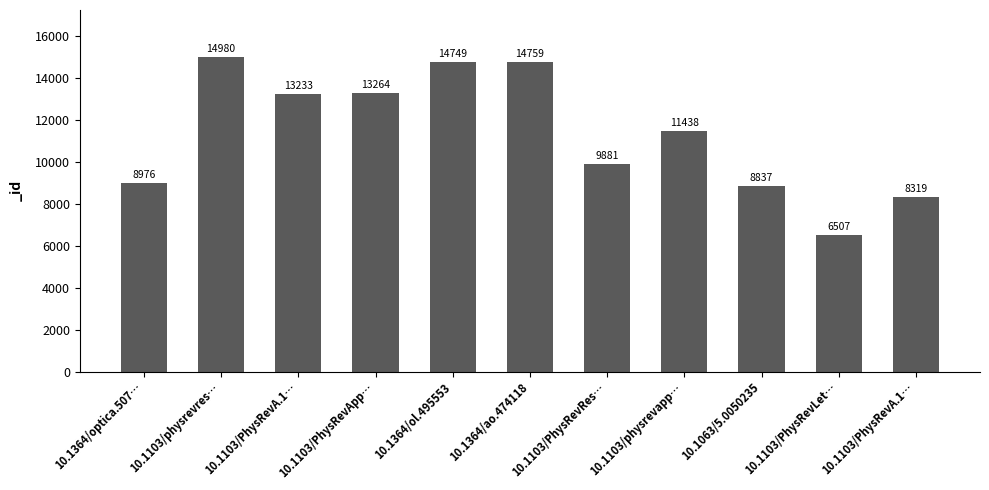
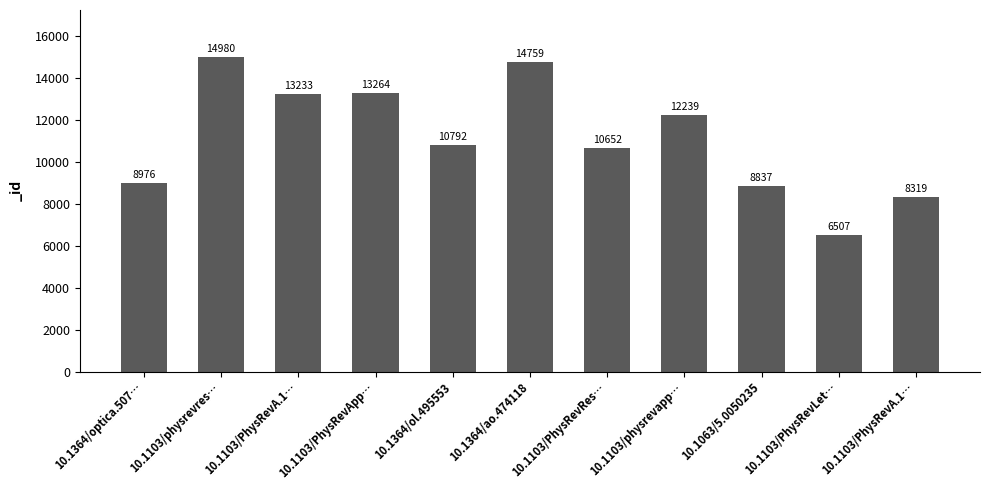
  {
    "10.1364/optica.507…": 8976,
    "10.1103/physrevres…": 14980,
    "10.1103/PhysRevApp…": 13264,
-   "10.1364/ol.495553": 14749,
+   "10.1364/ol.495553": 10792,
    "10.1364/ao.474118": 14759,
-   "10.1103/PhysRevRes…": 9881,
-   "10.1103/physrevapp…": 11438,
+   "10.1103/PhysRevRes…": 10652,
+   "10.1103/physrevapp…": 12239,
    "10.1063/5.0050235": 8837,
    "10.1103/PhysRevLet…": 6507
  }
